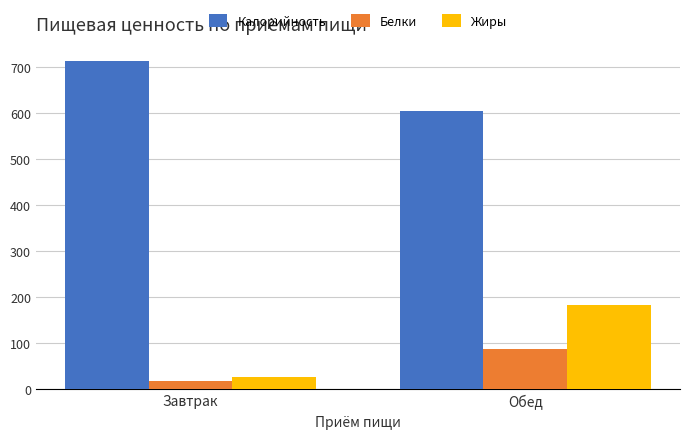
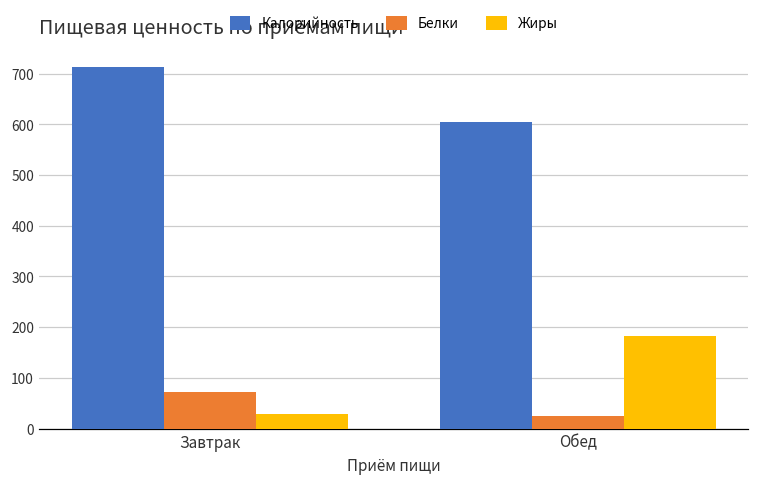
  {
    "Калорийность": {
      "Завтрак": 710,
      "Обед": 600
    },
    "Белки": {
-     "Завтрак": 20,
-     "Обед": 90
+     "Завтрак": 70,
+     "Обед": 20
    },
    "Жиры": {
      "Завтрак": 30,
      "Обед": 180
    }
  }
